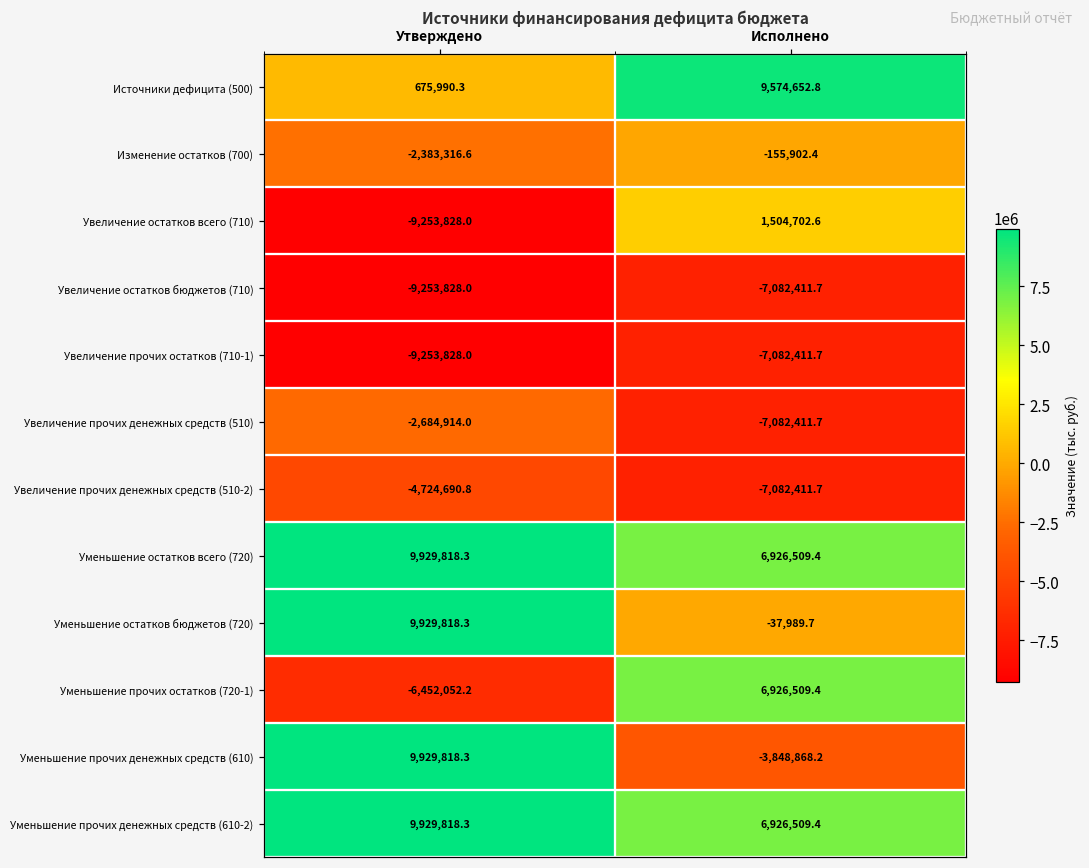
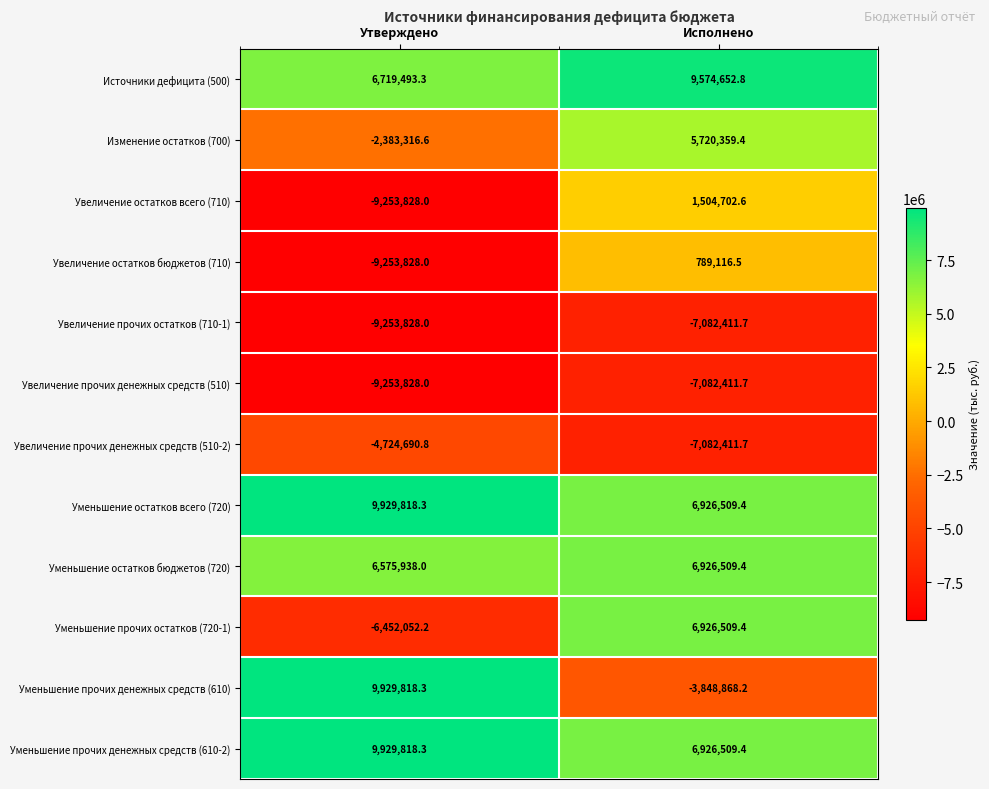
  {
    "Источники дефицита (500)": {
-     "Утверждено": "675,990.3",
+     "Утверждено": "6,719,493.3",
      "Исполнено": "9,574,652.8"
    },
    "Изменение остатков (700)": {
      "Утверждено": "-2,383,316.6",
-     "Исполнено": "-155,902.4"
+     "Исполнено": "5,720,359.4"
    },
    "Увеличение остатков всего (710)": {
      "Утверждено": "-9,253,828.0",
      "Исполнено": "1,504,702.6"
    },
    "Увеличение остатков бюджетов (710)": {
      "Утверждено": "-9,253,828.0",
-     "Исполнено": "-7,082,411.7"
+     "Исполнено": "789,116.5"
    },
    "Увеличение прочих остатков (710-1)": {
      "Утверждено": "-9,253,828.0",
      "Исполнено": "-7,082,411.7"
    },
    "Увеличение прочих денежных средств (510)": {
-     "Утверждено": "-2,684,914.0",
+     "Утверждено": "-9,253,828.0",
      "Исполнено": "-7,082,411.7"
    },
    "Увеличение прочих денежных средств (510-2)": {
      "Утверждено": "-4,724,690.8",
      "Исполнено": "-7,082,411.7"
    },
    "Уменьшение остатков всего (720)": {
      "Утверждено": "9,929,818.3",
      "Исполнено": "6,926,509.4"
    },
    "Уменьшение остатков бюджетов (720)": {
-     "Утверждено": "9,929,818.3",
-     "Исполнено": "-37,989.7"
+     "Утверждено": "6,575,938.0",
+     "Исполнено": "6,926,509.4"
    },
    "Уменьшение прочих остатков (720-1)": {
      "Утверждено": "-6,452,052.2",
      "Исполнено": "6,926,509.4"
    },
    "Уменьшение прочих денежных средств (610)": {
      "Утверждено": "9,929,818.3",
      "Исполнено": "-3,848,868.2"
    },
    "Уменьшение прочих денежных средств (610-2)": {
      "Утверждено": "9,929,818.3",
      "Исполнено": "6,926,509.4"
    }
  }
